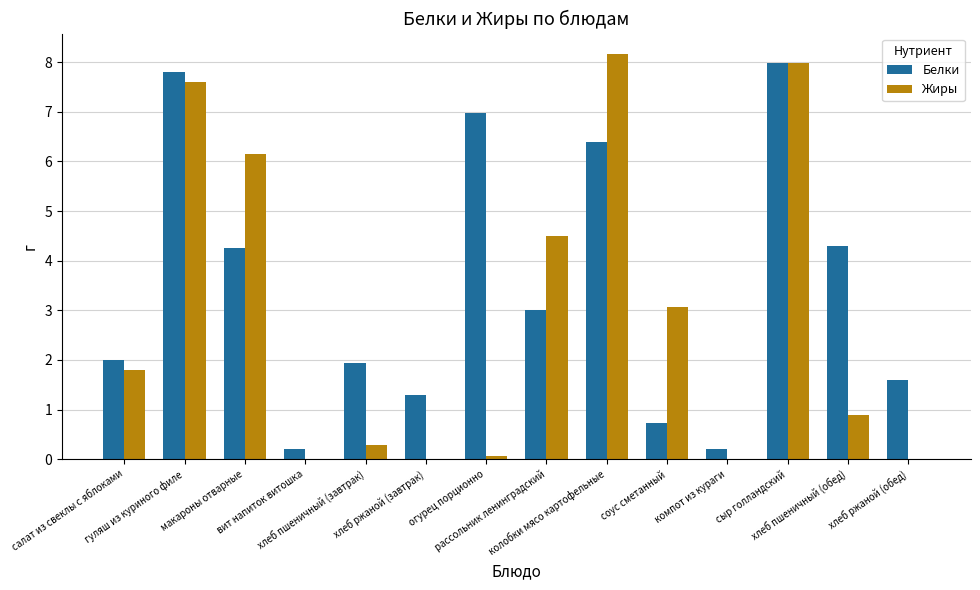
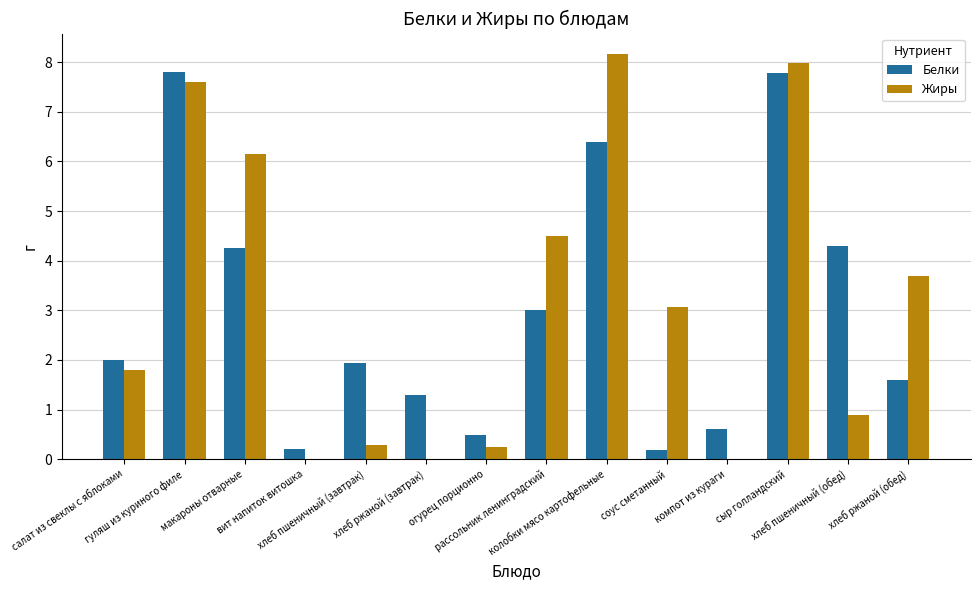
  {
    "Белки": {
      "салат из свеклы с яблоками": 2.0,
      "гуляш из куриного филе": 7.8,
      "макароны отварные": 4.3,
      "вит напиток витошка": 0.2,
      "хлеб пшеничный (завтрак)": 1.9,
      "хлеб ржаной (завтрак)": 1.3,
-     "огурец порционно": 7.0,
+     "огурец порционно": 0.5,
      "рассольник ленинградский": 3.0,
      "колобки мясо картофельные": 6.4,
-     "соус сметанный": 0.7,
-     "компот из кураги": 0.2,
-     "сыр голландский": 8.0,
+     "соус сметанный": 0.2,
+     "компот из кураги": 0.6,
+     "сыр голландский": 7.8,
      "хлеб пшеничный (обед)": 4.3,
      "хлеб ржаной (обед)": 1.6
    },
    "Жиры": {
      "салат из свеклы с яблоками": 1.8,
      "гуляш из куриного филе": 7.6,
      "макароны отварные": 6.2,
      "вит напиток витошка": 0.0,
      "хлеб пшеничный (завтрак)": 0.3,
      "хлеб ржаной (завтрак)": 0.0,
-     "огурец порционно": 0.1,
+     "огурец порционно": 0.3,
      "рассольник ленинградский": 4.5,
      "колобки мясо картофельные": 8.2,
      "соус сметанный": 3.1,
      "компот из кураги": 0.0,
      "сыр голландский": 8.0,
      "хлеб пшеничный (обед)": 0.9,
-     "хлеб ржаной (обед)": 0.0
+     "хлеб ржаной (обед)": 3.7
    }
  }
